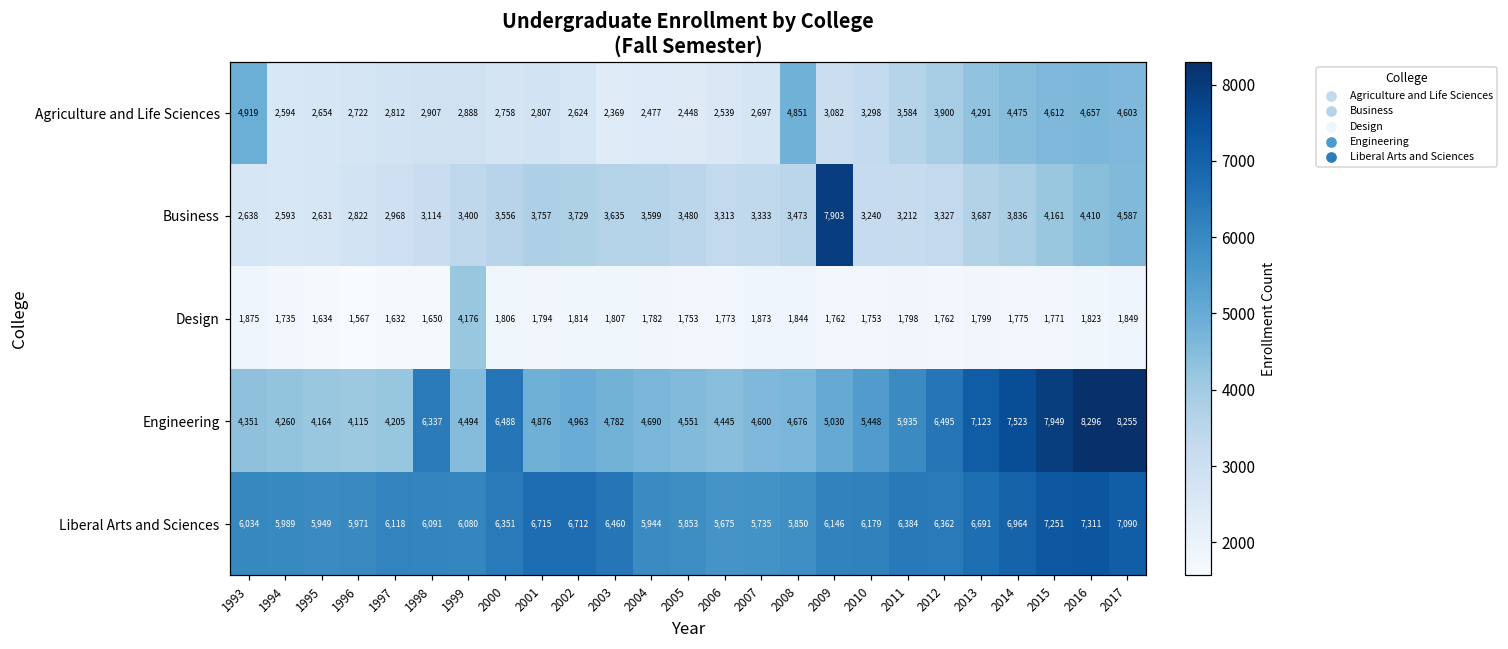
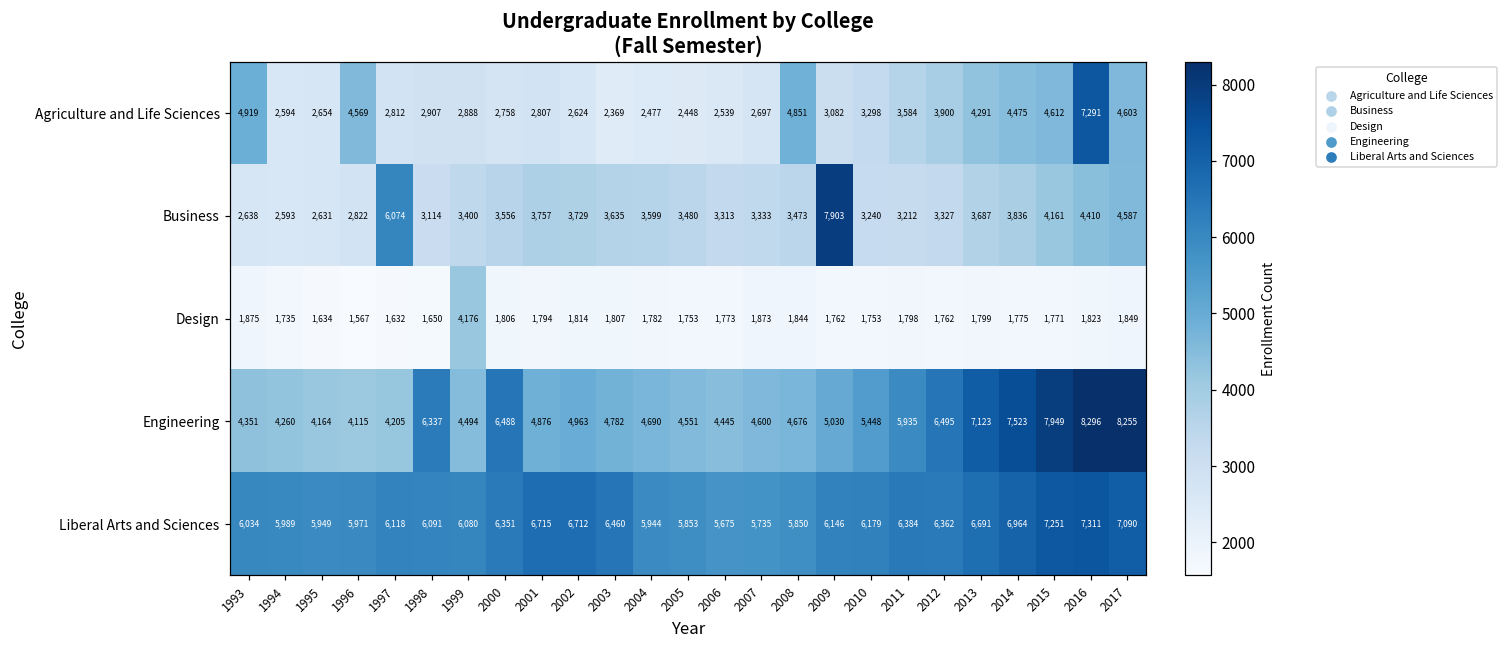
  {
    "Agriculture and Life Sciences": {
      "1993": "4,919",
      "1994": "2,594",
      "1995": "2,654",
-     "1996": "2,722",
+     "1996": "4,569",
      "1997": "2,812",
      "1998": "2,907",
      "1999": "2,888",
      "2000": "2,758",
      "2001": "2,807",
      "2002": "2,624",
      "2003": "2,369",
      "2004": "2,477",
      "2005": "2,448",
      "2006": "2,539",
      "2007": "2,697",
      "2008": "4,851",
      "2009": "3,082",
      "2010": "3,298",
      "2011": "3,584",
      "2012": "3,900",
      "2013": "4,291",
      "2014": "4,475",
      "2015": "4,612",
-     "2016": "4,657",
+     "2016": "7,291",
      "2017": "4,603"
    },
    "Business": {
      "1993": "2,638",
      "1994": "2,593",
      "1995": "2,631",
      "1996": "2,822",
-     "1997": "2,968",
+     "1997": "6,074",
      "1998": "3,114",
      "1999": "3,400",
      "2000": "3,556",
      "2001": "3,757",
      "2002": "3,729",
      "2003": "3,635",
      "2004": "3,599",
      "2005": "3,480",
      "2006": "3,313",
      "2007": "3,333",
      "2008": "3,473",
      "2009": "7,903",
      "2010": "3,240",
      "2011": "3,212",
      "2012": "3,327",
      "2013": "3,687",
      "2014": "3,836",
      "2015": "4,161",
      "2016": "4,410",
      "2017": "4,587"
    },
    "Design": {
      "1993": "1,875",
      "1994": "1,735",
      "1995": "1,634",
      "1996": "1,567",
      "1997": "1,632",
      "1998": "1,650",
      "1999": "4,176",
      "2000": "1,806",
      "2001": "1,794",
      "2002": "1,814",
      "2003": "1,807",
      "2004": "1,782",
      "2005": "1,753",
      "2006": "1,773",
      "2007": "1,873",
      "2008": "1,844",
      "2009": "1,762",
      "2010": "1,753",
      "2011": "1,798",
      "2012": "1,762",
      "2013": "1,799",
      "2014": "1,775",
      "2015": "1,771",
      "2016": "1,823",
      "2017": "1,849"
    },
    "Engineering": {
      "1993": "4,351",
      "1994": "4,260",
      "1995": "4,164",
      "1996": "4,115",
      "1997": "4,205",
      "1998": "6,337",
      "1999": "4,494",
      "2000": "6,488",
      "2001": "4,876",
      "2002": "4,963",
      "2003": "4,782",
      "2004": "4,690",
      "2005": "4,551",
      "2006": "4,445",
      "2007": "4,600",
      "2008": "4,676",
      "2009": "5,030",
      "2010": "5,448",
      "2011": "5,935",
      "2012": "6,495",
      "2013": "7,123",
      "2014": "7,523",
      "2015": "7,949",
      "2016": "8,296",
      "2017": "8,255"
    },
    "Liberal Arts and Sciences": {
      "1993": "6,034",
      "1994": "5,989",
      "1995": "5,949",
      "1996": "5,971",
      "1997": "6,118",
      "1998": "6,091",
      "1999": "6,080",
      "2000": "6,351",
      "2001": "6,715",
      "2002": "6,712",
      "2003": "6,460",
      "2004": "5,944",
      "2005": "5,853",
      "2006": "5,675",
      "2007": "5,735",
      "2008": "5,850",
      "2009": "6,146",
      "2010": "6,179",
      "2011": "6,384",
      "2012": "6,362",
      "2013": "6,691",
      "2014": "6,964",
      "2015": "7,251",
      "2016": "7,311",
      "2017": "7,090"
    }
  }
